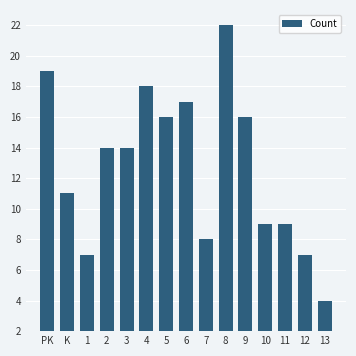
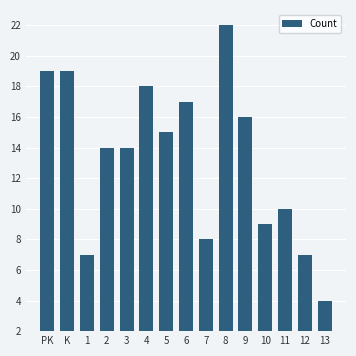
  {
    "PK": 19,
-   "K": 11,
+   "K": 19,
    "1": 7,
    "2": 14,
    "3": 14,
    "4": 18,
-   "5": 16,
+   "5": 15,
    "6": 17,
    "7": 8,
    "8": 22,
    "9": 16,
    "10": 9,
-   "11": 9,
+   "11": 10,
    "12": 7,
    "13": 4
  }
